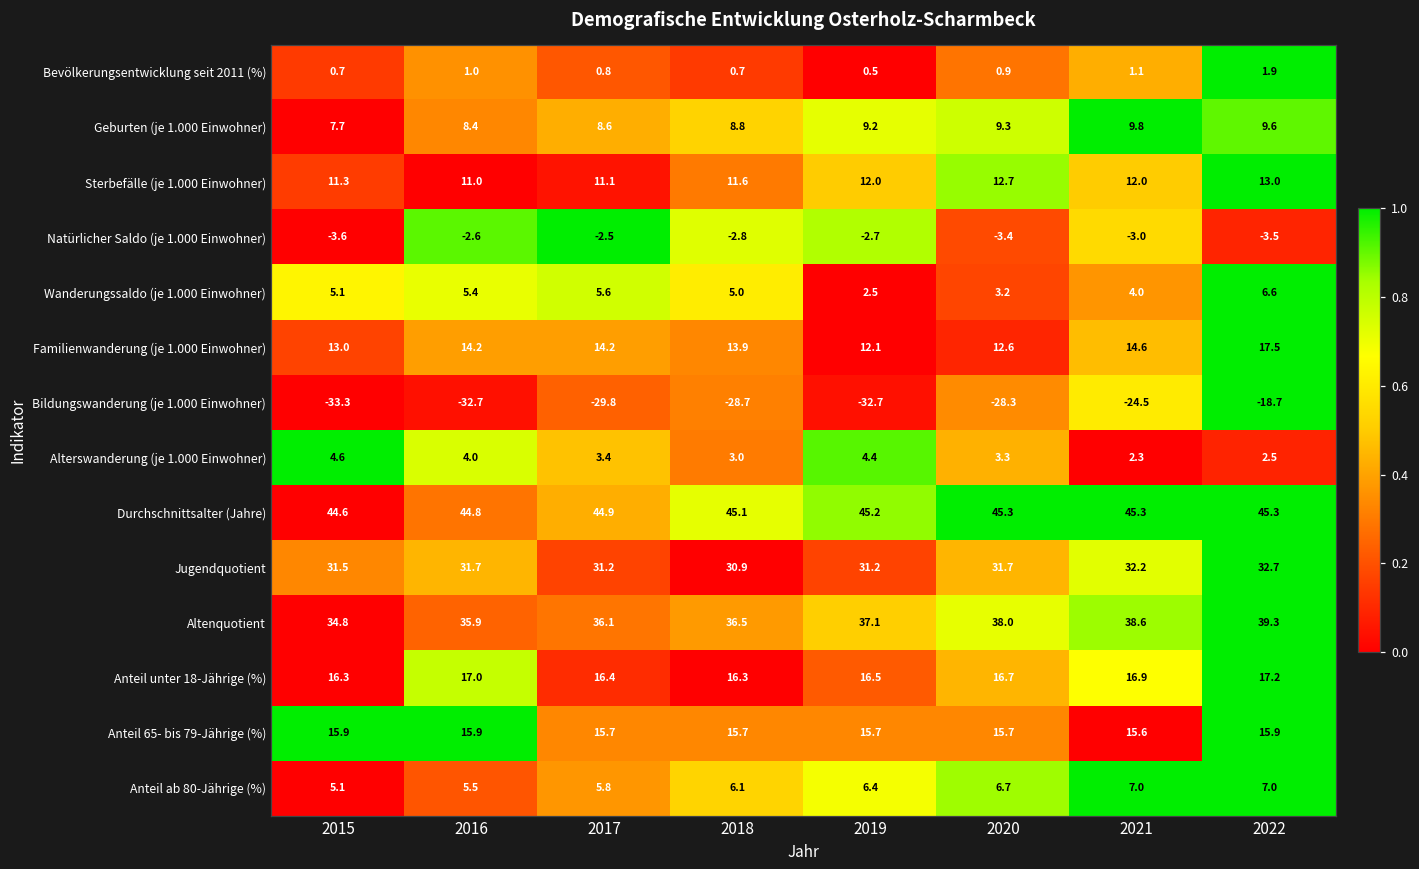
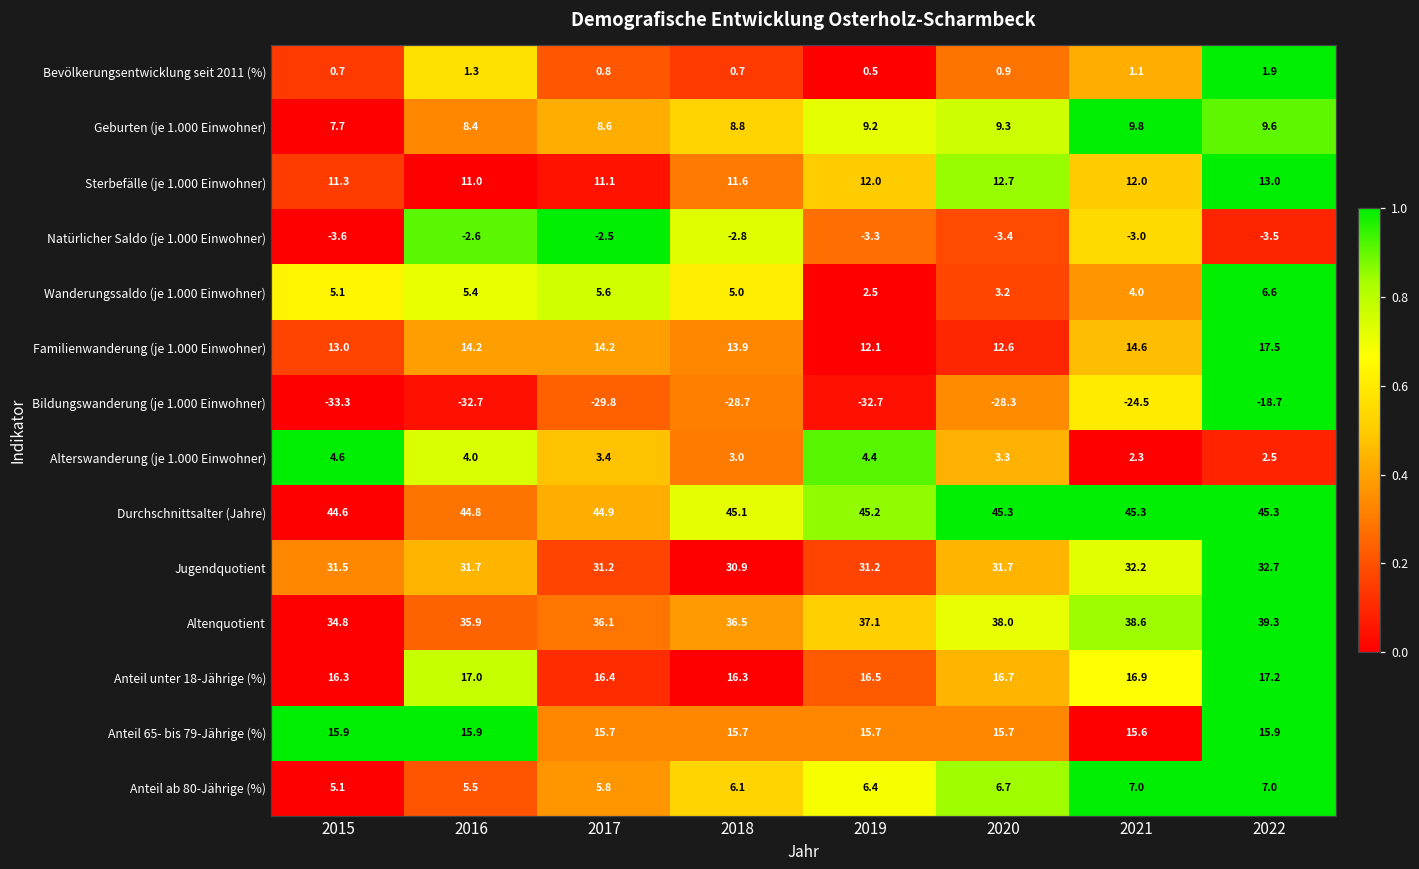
  {
    "Bevölkerungsentwicklung seit 2011 (%)": {
      "2015": 0.7,
-     "2016": 1.0,
+     "2016": 1.3,
      "2017": 0.8,
      "2018": 0.7,
      "2019": 0.5,
      "2020": 0.9,
      "2021": 1.1,
      "2022": 1.9
    },
    "Geburten (je 1.000 Einwohner)": {
      "2015": 7.7,
      "2016": 8.4,
      "2017": 8.6,
      "2018": 8.8,
      "2019": 9.2,
      "2020": 9.3,
      "2021": 9.8,
      "2022": 9.6
    },
    "Sterbefälle (je 1.000 Einwohner)": {
      "2015": 11.3,
      "2016": 11.0,
      "2017": 11.1,
      "2018": 11.6,
      "2019": 12.0,
      "2020": 12.7,
      "2021": 12.0,
      "2022": 13.0
    },
    "Natürlicher Saldo (je 1.000 Einwohner)": {
      "2015": -3.6,
      "2016": -2.6,
      "2017": -2.5,
      "2018": -2.8,
-     "2019": -2.7,
+     "2019": -3.3,
      "2020": -3.4,
      "2021": -3.0,
      "2022": -3.5
    },
    "Wanderungssaldo (je 1.000 Einwohner)": {
      "2015": 5.1,
      "2016": 5.4,
      "2017": 5.6,
      "2018": 5.0,
      "2019": 2.5,
      "2020": 3.2,
      "2021": 4.0,
      "2022": 6.6
    },
    "Familienwanderung (je 1.000 Einwohner)": {
      "2015": 13.0,
      "2016": 14.2,
      "2017": 14.2,
      "2018": 13.9,
      "2019": 12.1,
      "2020": 12.6,
      "2021": 14.6,
      "2022": 17.5
    },
    "Bildungswanderung (je 1.000 Einwohner)": {
      "2015": -33.3,
      "2016": -32.7,
      "2017": -29.8,
      "2018": -28.7,
      "2019": -32.7,
      "2020": -28.3,
      "2021": -24.5,
      "2022": -18.7
    },
    "Alterswanderung (je 1.000 Einwohner)": {
      "2015": 4.6,
      "2016": 4.0,
      "2017": 3.4,
      "2018": 3.0,
      "2019": 4.4,
      "2020": 3.3,
      "2021": 2.3,
      "2022": 2.5
    },
    "Durchschnittsalter (Jahre)": {
      "2015": 44.6,
      "2016": 44.8,
      "2017": 44.9,
      "2018": 45.1,
      "2019": 45.2,
      "2020": 45.3,
      "2021": 45.3,
      "2022": 45.3
    },
    "Jugendquotient": {
      "2015": 31.5,
      "2016": 31.7,
      "2017": 31.2,
      "2018": 30.9,
      "2019": 31.2,
      "2020": 31.7,
      "2021": 32.2,
      "2022": 32.7
    },
    "Altenquotient": {
      "2015": 34.8,
      "2016": 35.9,
      "2017": 36.1,
      "2018": 36.5,
      "2019": 37.1,
      "2020": 38.0,
      "2021": 38.6,
      "2022": 39.3
    },
    "Anteil unter 18-Jährige (%)": {
      "2015": 16.3,
      "2016": 17.0,
      "2017": 16.4,
      "2018": 16.3,
      "2019": 16.5,
      "2020": 16.7,
      "2021": 16.9,
      "2022": 17.2
    },
    "Anteil 65- bis 79-Jährige (%)": {
      "2015": 15.9,
      "2016": 15.9,
      "2017": 15.7,
      "2018": 15.7,
      "2019": 15.7,
      "2020": 15.7,
      "2021": 15.6,
      "2022": 15.9
    },
    "Anteil ab 80-Jährige (%)": {
      "2015": 5.1,
      "2016": 5.5,
      "2017": 5.8,
      "2018": 6.1,
      "2019": 6.4,
      "2020": 6.7,
      "2021": 7.0,
      "2022": 7.0
    }
  }
